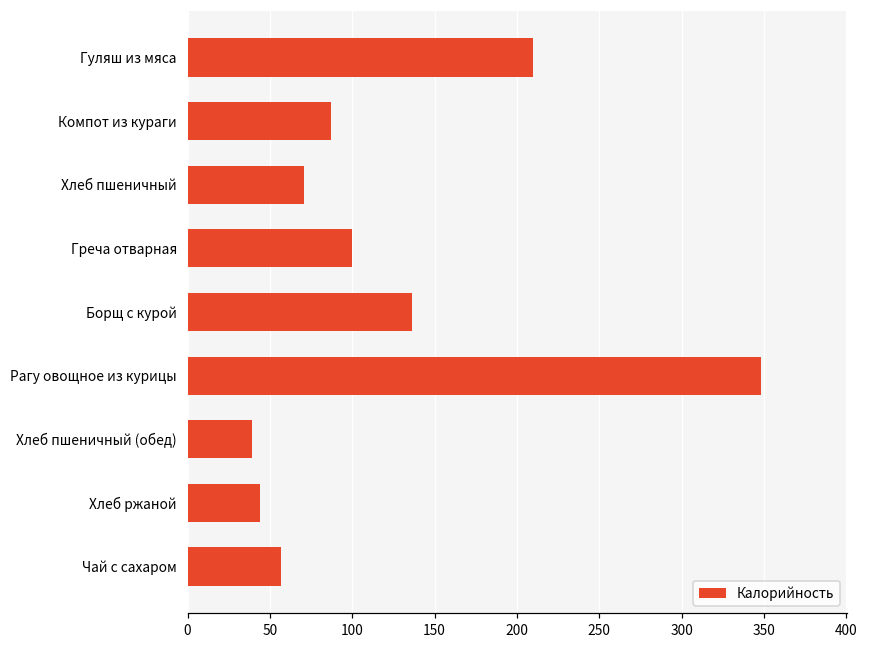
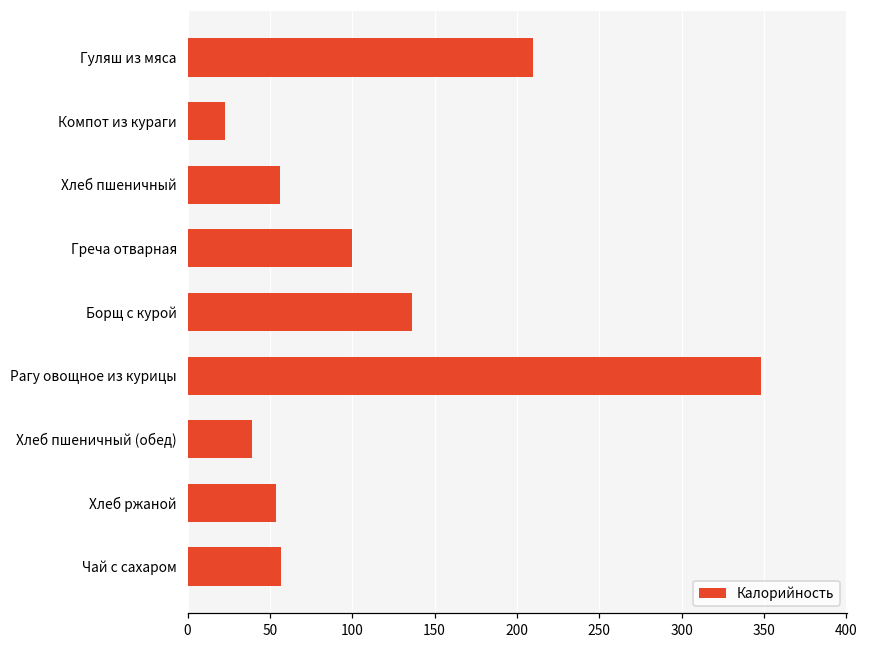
  {
    "Гуляш из мяса": 210,
-   "Компот из кураги": 87,
-   "Хлеб пшеничный": 71,
+   "Компот из кураги": 23,
+   "Хлеб пшеничный": 56,
    "Греча отварная": 100,
    "Борщ с курой": 136,
    "Рагу овощное из курицы": 348,
    "Хлеб пшеничный (обед)": 39,
-   "Хлеб ржаной": 44,
+   "Хлеб ржаной": 54,
    "Чай с сахаром": 57
  }
